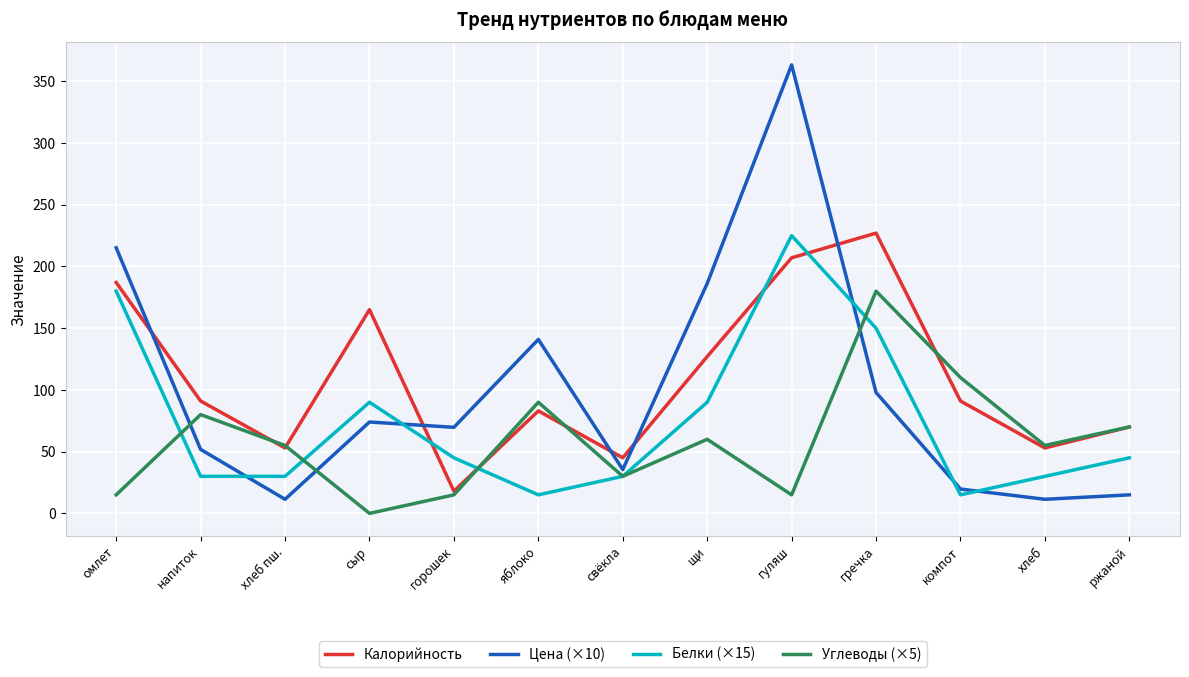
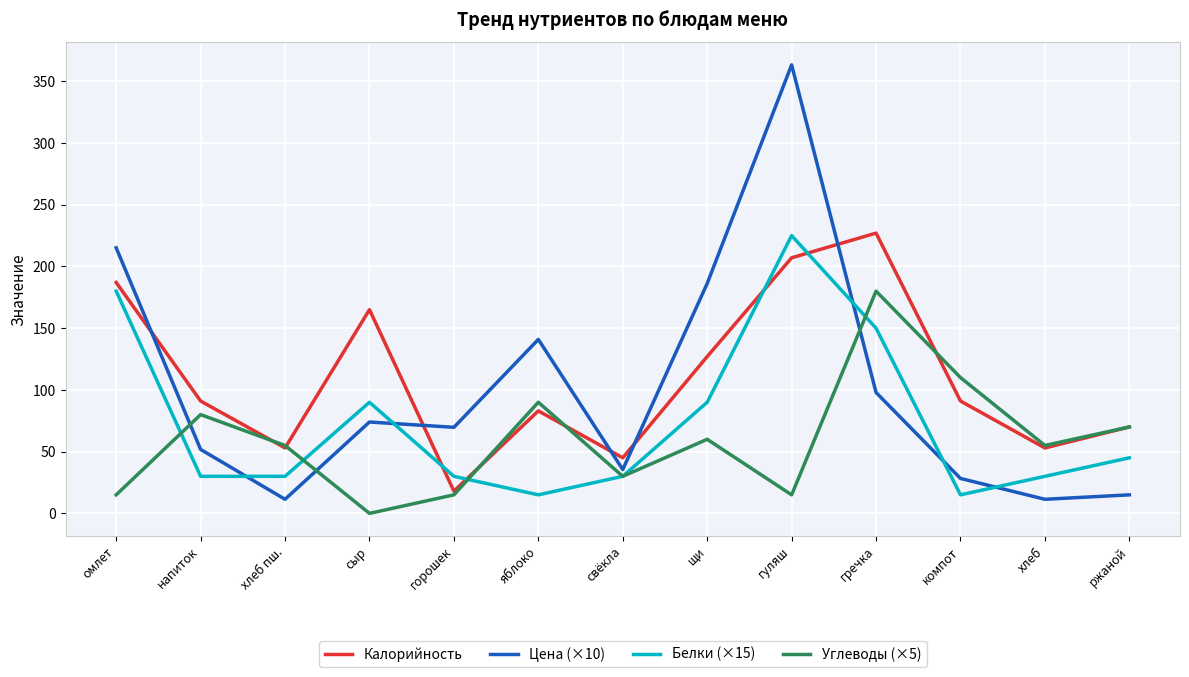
  {
    "Калорийность": {
      "омлет": 187,
      "напиток": 91,
      "сыр": 165,
      "горошек": 18,
      "яблоко": 83,
      "свёкла": 45,
      "щи": 127,
      "гуляш": 207,
      "гречка": 227,
      "компот": 91
    },
    "Цена (×10)": {
      "омлет": 215,
      "напиток": 52,
      "хлеб пш.": 11,
      "сыр": 74,
      "горошек": 70,
      "яблоко": 141,
      "свёкла": 36,
      "щи": 186,
      "гуляш": 363,
      "гречка": 98,
-     "компот": 20,
+     "компот": 28,
      "хлеб": 11,
      "ржаной": 15
    },
    "Белки (×15)": {
      "омлет": 180,
      "напиток": 30,
      "хлеб пш.": 30,
      "сыр": 90,
-     "горошек": 45,
+     "горошек": 30,
      "яблоко": 15,
      "щи": 90,
      "гуляш": 225,
      "гречка": 150,
      "компот": 15,
      "хлеб": 30,
      "ржаной": 45
    },
    "Углеводы (×5)": {
      "омлет": 15,
      "напиток": 80,
      "сыр": 0,
      "горошек": 15,
      "яблоко": 90,
      "щи": 60,
      "гуляш": 15,
      "гречка": 180,
      "компот": 110
    }
  }
